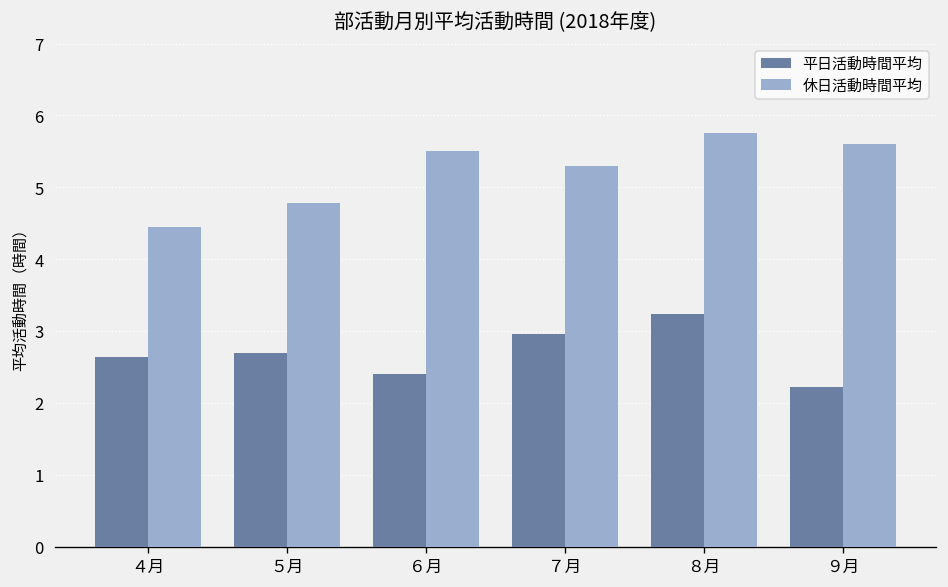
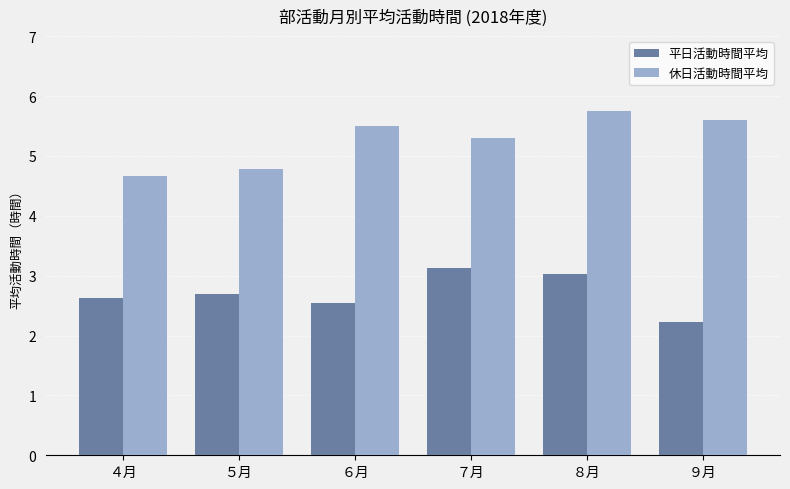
  {
    "平日活動時間平均": {
      "４月": 2.6,
      "５月": 2.7,
-     "６月": 2.4,
-     "７月": 3.0,
-     "８月": 3.2,
+     "６月": 2.5,
+     "７月": 3.1,
+     "８月": 3.0,
      "９月": 2.2
    },
    "休日活動時間平均": {
-     "４月": 4.4,
+     "４月": 4.7,
      "５月": 4.8,
      "６月": 5.5,
      "７月": 5.3,
      "８月": 5.8,
      "９月": 5.6
    }
  }
